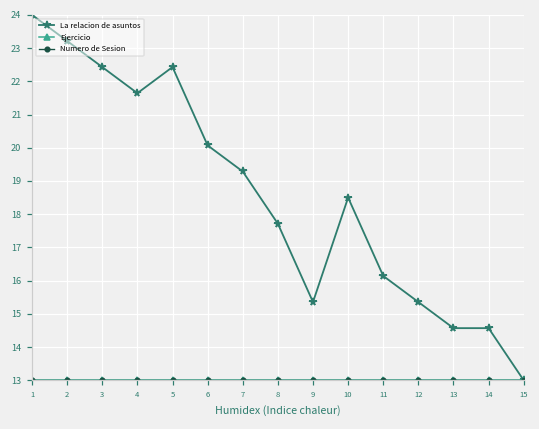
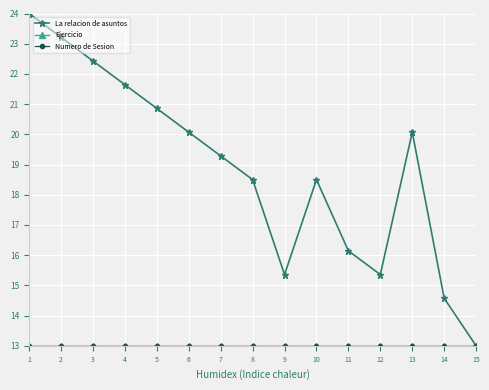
  {
    "La relacion de asuntos": {
      "1": 24.0,
      "3": 22.4,
      "4": 21.6,
-     "5": 22.4,
+     "5": 20.9,
      "6": 20.1,
      "7": 19.3,
-     "8": 17.7,
+     "8": 18.5,
      "9": 15.4,
      "10": 18.5,
      "11": 16.1,
      "12": 15.4,
-     "13": 14.6,
+     "13": 20.1,
      "14": 14.6
    },
    "Numero de Sesion": {
      "1": 13.0,
      "2": 13.0,
      "3": 13.0,
      "4": 13.0,
      "5": 13.0,
      "6": 13.0,
      "7": 13.0,
      "8": 13.0,
      "9": 13.0,
      "10": 13.0,
      "11": 13.0,
      "12": 13.0,
      "13": 13.0,
      "14": 13.0
    }
  }
